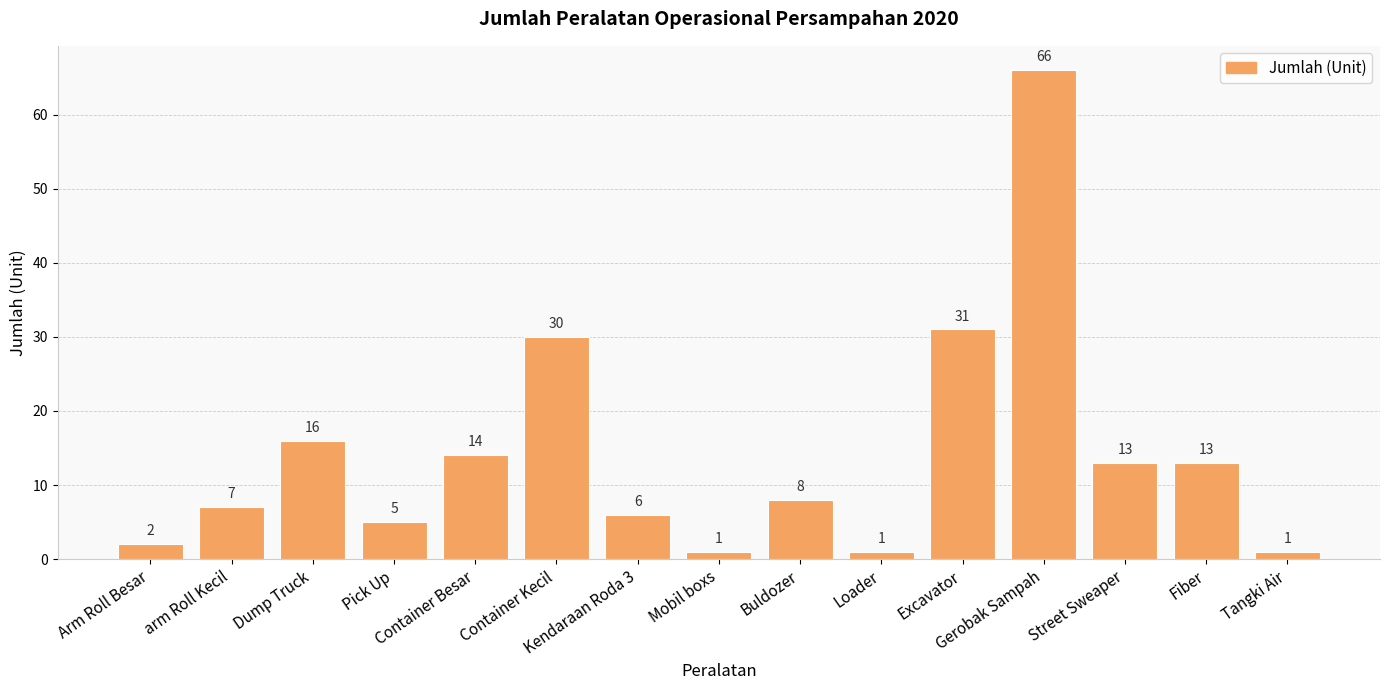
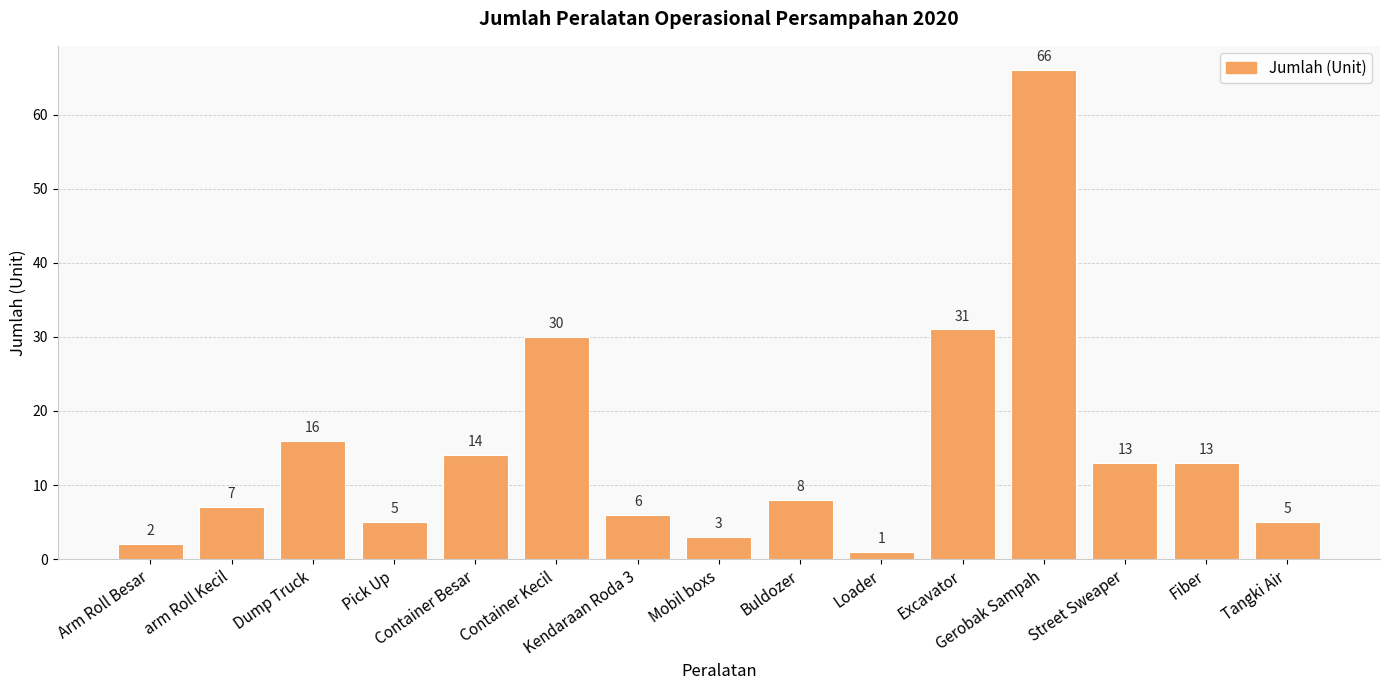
  {
    "Arm Roll Besar": 2,
    "arm Roll Kecil": 7,
    "Dump Truck": 16,
    "Pick Up": 5,
    "Container Besar": 14,
    "Container Kecil": 30,
    "Kendaraan Roda 3": 6,
-   "Mobil boxs": 1,
+   "Mobil boxs": 3,
    "Buldozer": 8,
    "Loader": 1,
    "Excavator": 31,
    "Gerobak Sampah": 66,
    "Street Sweaper": 13,
    "Fiber": 13,
-   "Tangki Air": 1
+   "Tangki Air": 5
  }
